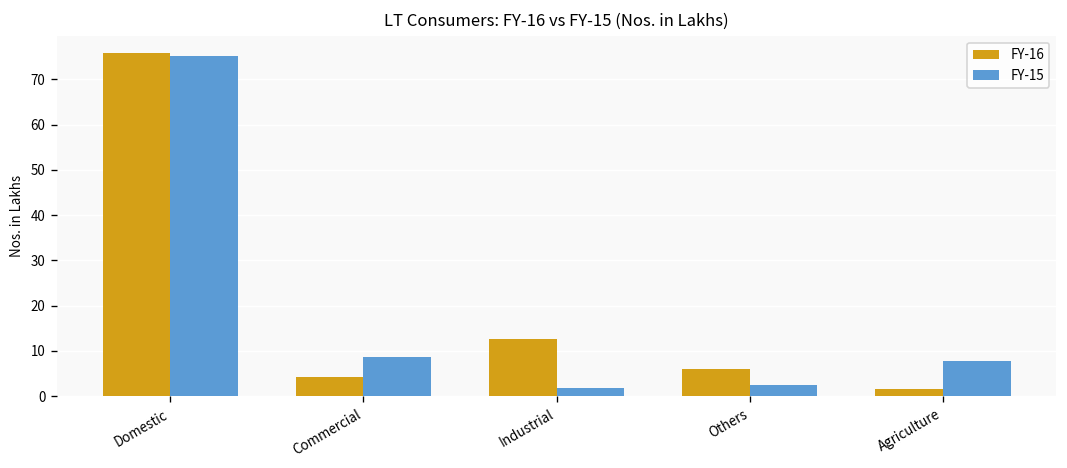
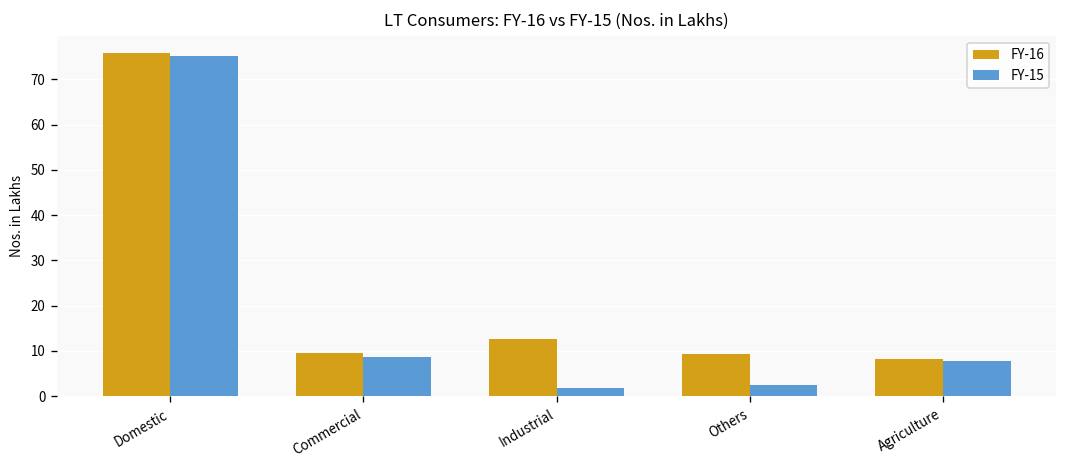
  {
    "FY-16": {
      "Domestic": 76,
-     "Commercial": 4,
+     "Commercial": 9,
      "Industrial": 13,
-     "Others": 6,
-     "Agriculture": 2
+     "Others": 9,
+     "Agriculture": 8
    },
    "FY-15": {
      "Domestic": 75,
      "Commercial": 9,
      "Industrial": 2,
      "Others": 2,
      "Agriculture": 8
    }
  }
